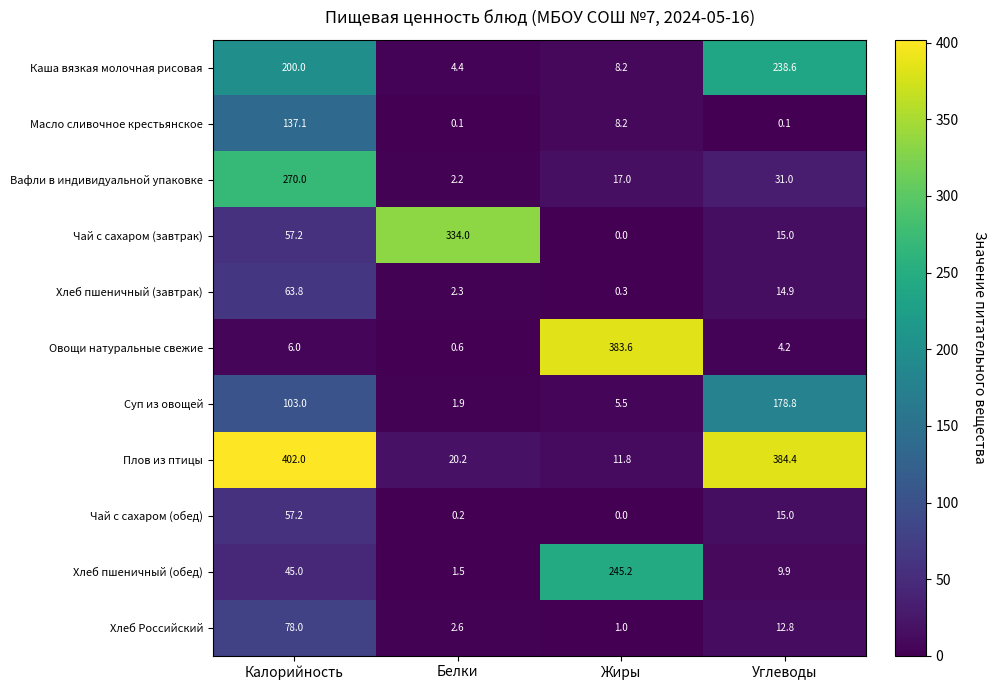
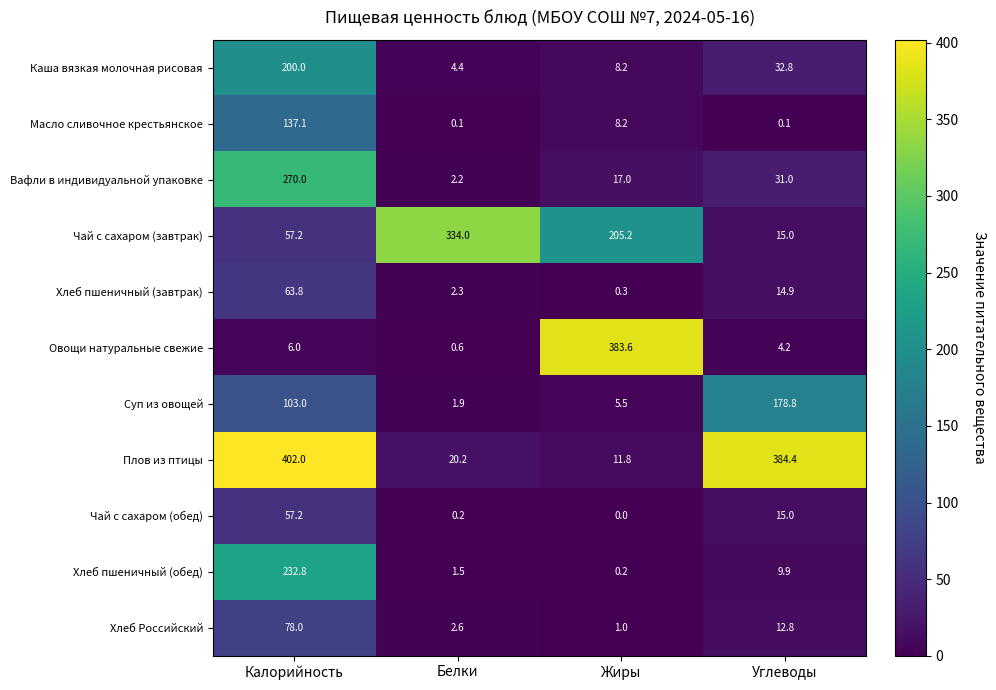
  {
    "Каша вязкая молочная рисовая": {
      "Калорийность": 200.0,
      "Белки": 4.4,
      "Жиры": 8.2,
-     "Углеводы": 238.6
+     "Углеводы": 32.8
    },
    "Масло сливочное крестьянское": {
      "Калорийность": 137.1,
      "Белки": 0.1,
      "Жиры": 8.2,
      "Углеводы": 0.1
    },
    "Вафли в индивидуальной упаковке": {
      "Калорийность": 270.0,
      "Белки": 2.2,
      "Жиры": 17.0,
      "Углеводы": 31.0
    },
    "Чай с сахаром (завтрак)": {
      "Калорийность": 57.2,
      "Белки": 334.0,
-     "Жиры": 0.0,
+     "Жиры": 205.2,
      "Углеводы": 15.0
    },
    "Хлеб пшеничный (завтрак)": {
      "Калорийность": 63.8,
      "Белки": 2.3,
      "Жиры": 0.3,
      "Углеводы": 14.9
    },
    "Овощи натуральные свежие": {
      "Калорийность": 6.0,
      "Белки": 0.6,
      "Жиры": 383.6,
      "Углеводы": 4.2
    },
    "Суп из овощей": {
      "Калорийность": 103.0,
      "Белки": 1.9,
      "Жиры": 5.5,
      "Углеводы": 178.8
    },
    "Плов из птицы": {
      "Калорийность": 402.0,
      "Белки": 20.2,
      "Жиры": 11.8,
      "Углеводы": 384.4
    },
    "Чай с сахаром (обед)": {
      "Калорийность": 57.2,
      "Белки": 0.2,
      "Жиры": 0.0,
      "Углеводы": 15.0
    },
    "Хлеб пшеничный (обед)": {
-     "Калорийность": 45.0,
+     "Калорийность": 232.8,
      "Белки": 1.5,
-     "Жиры": 245.2,
+     "Жиры": 0.2,
      "Углеводы": 9.9
    },
    "Хлеб Российский": {
      "Калорийность": 78.0,
      "Белки": 2.6,
      "Жиры": 1.0,
      "Углеводы": 12.8
    }
  }
